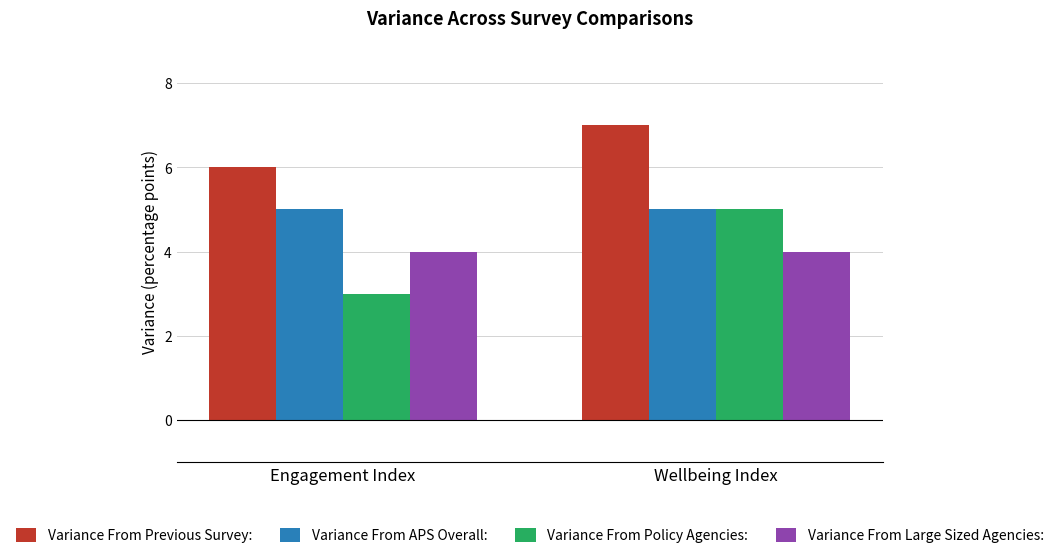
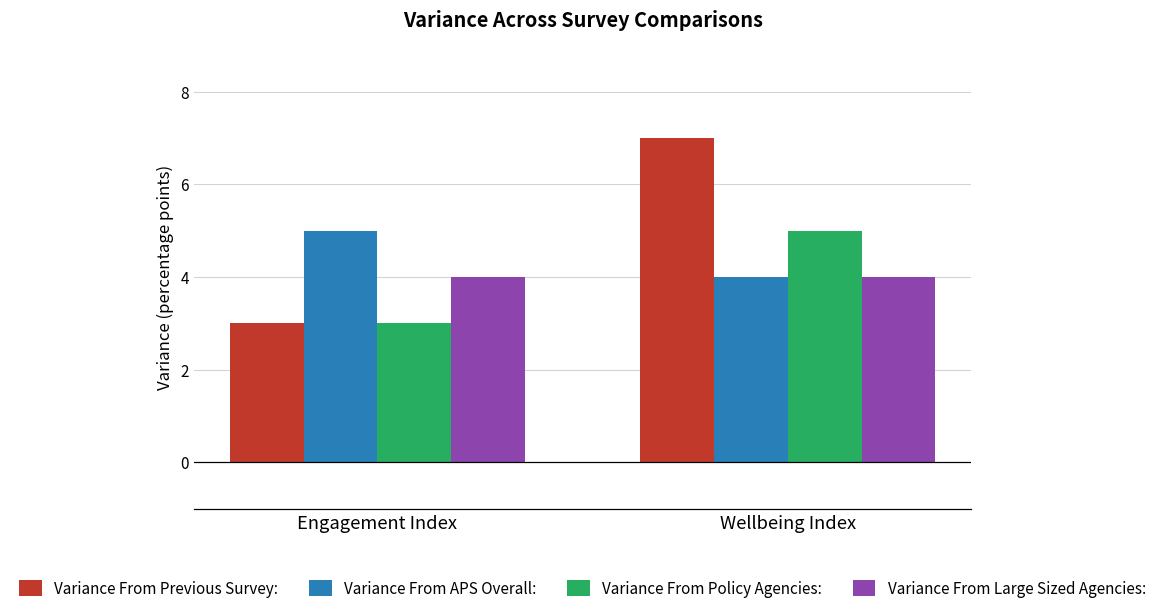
  {
    "Variance From Previous Survey:": {
-     "Engagement Index": 6,
+     "Engagement Index": 3,
      "Wellbeing Index": 7
    },
    "Variance From APS Overall:": {
      "Engagement Index": 5,
-     "Wellbeing Index": 5
+     "Wellbeing Index": 4
    },
    "Variance From Policy Agencies:": {
      "Engagement Index": 3,
      "Wellbeing Index": 5
    },
    "Variance From Large Sized Agencies:": {
      "Engagement Index": 4,
      "Wellbeing Index": 4
    }
  }
